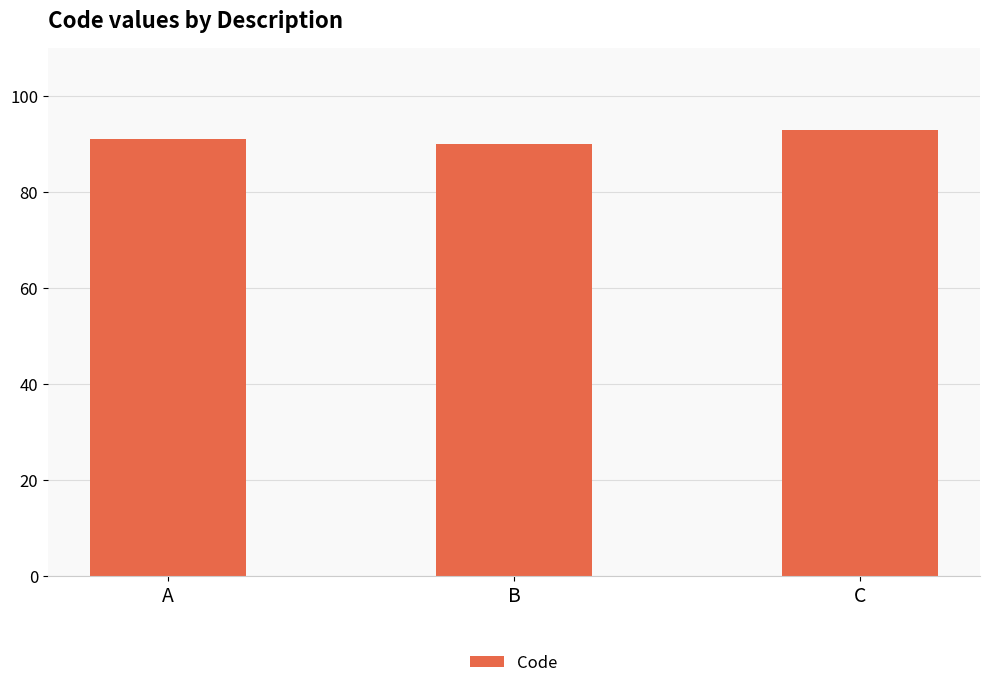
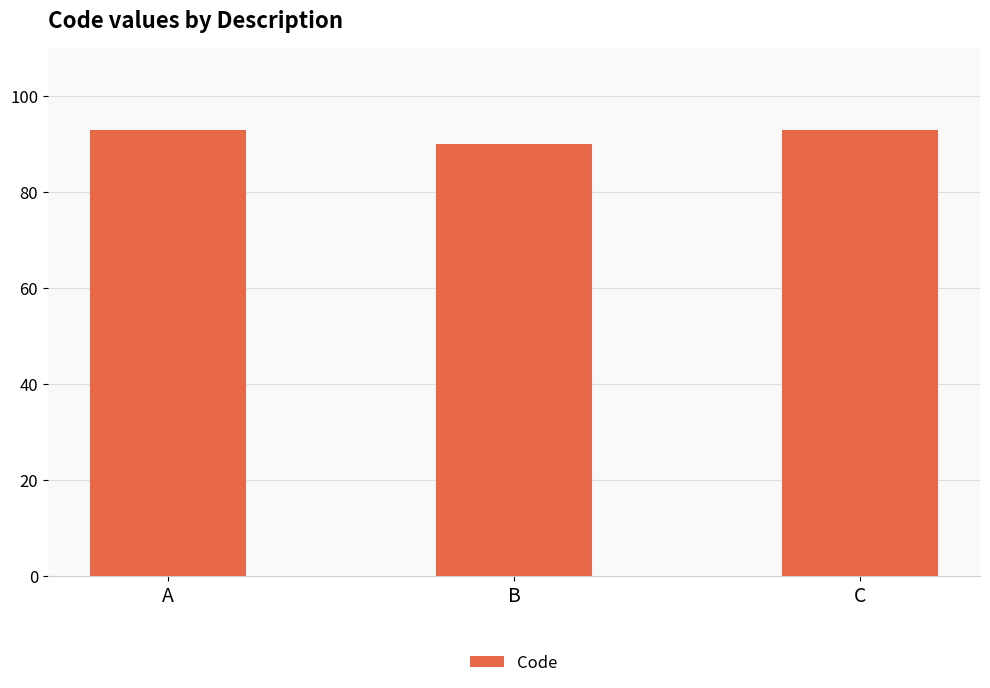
  {
-   "A": 91,
+   "A": 93,
    "B": 90,
    "C": 93
  }
